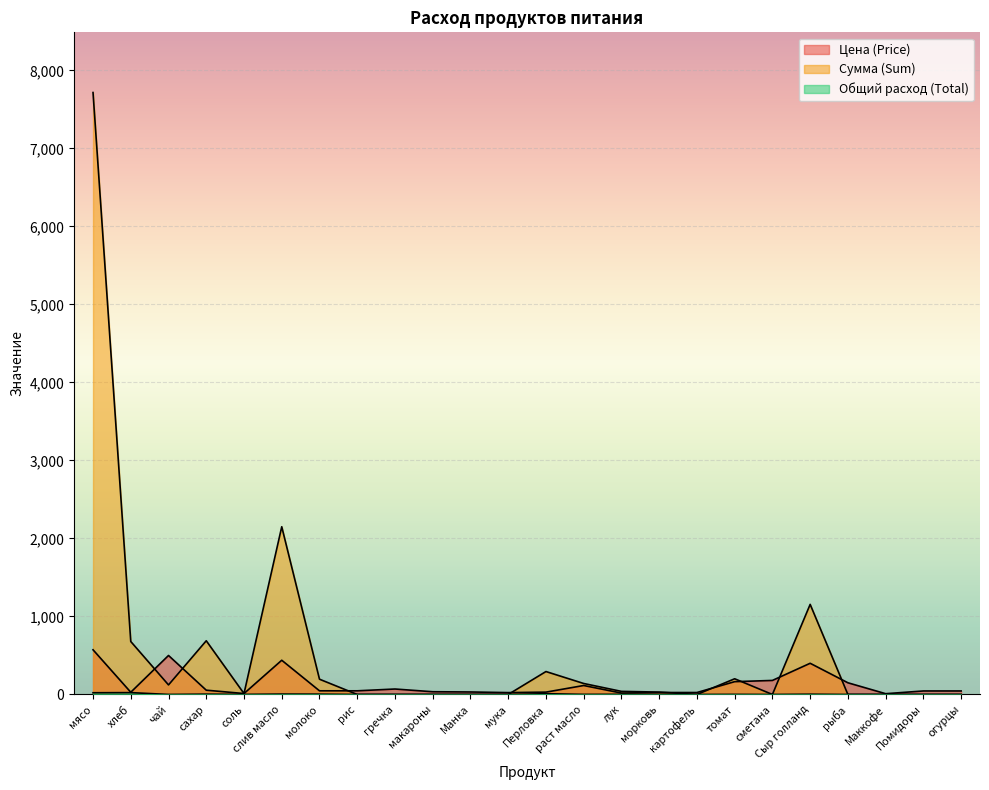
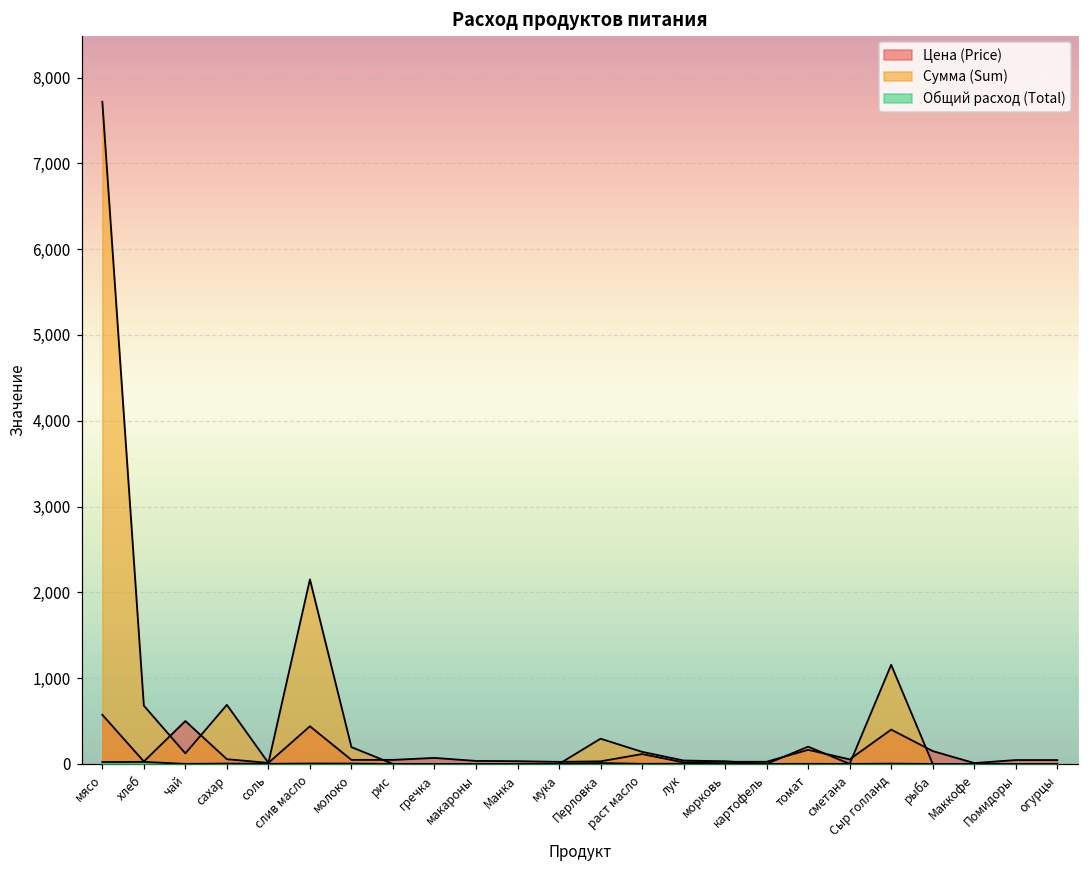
  {
    "Цена (Price)": {
      "мясо": "600",
      "чай": "500",
      "сахар": "100",
      "слив масло": "400",
      "молоко": "0",
      "рис": "0",
      "гречка": "100",
      "макароны": "0",
      "томат": "200",
-     "сметана": "200",
+     "сметана": "100",
      "Сыр голланд": "400",
      "рыба": "200",
      "Помидоры": "0",
      "огурцы": "0"
    },
    "Сумма (Sum)": {
      "мясо": "7,700",
      "хлеб": "700",
      "чай": "100",
      "сахар": "700",
      "слив масло": "2,200",
      "молоко": "200",
      "Перловка": "300",
      "томат": "200",
      "Сыр голланд": "1,200"
    },
    "Общий расход (Total)": {
      "мясо": "0",
      "чай": "0",
      "сахар": "0",
      "слив масло": "0",
      "молоко": "0",
      "раст масло": "0",
      "томат": "0",
      "Сыр голланд": "0"
    }
  }
